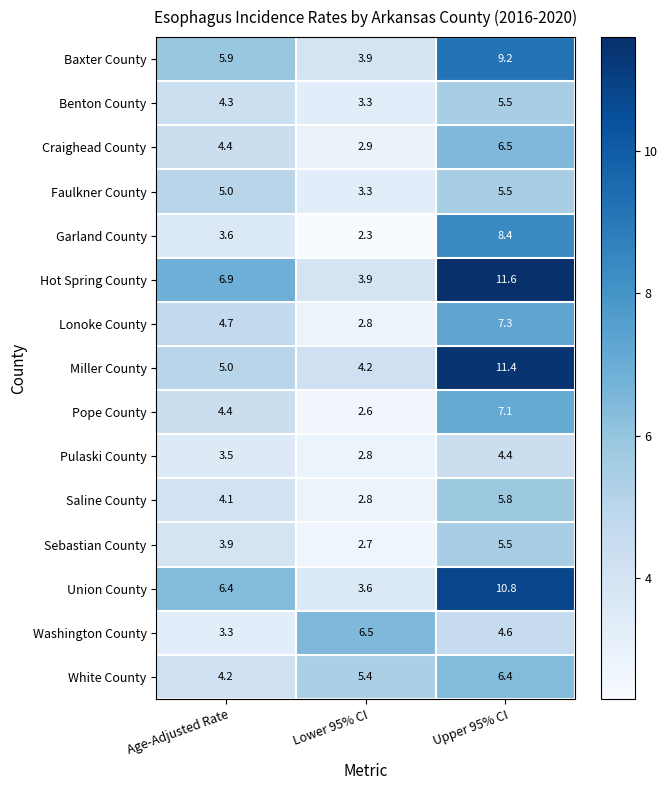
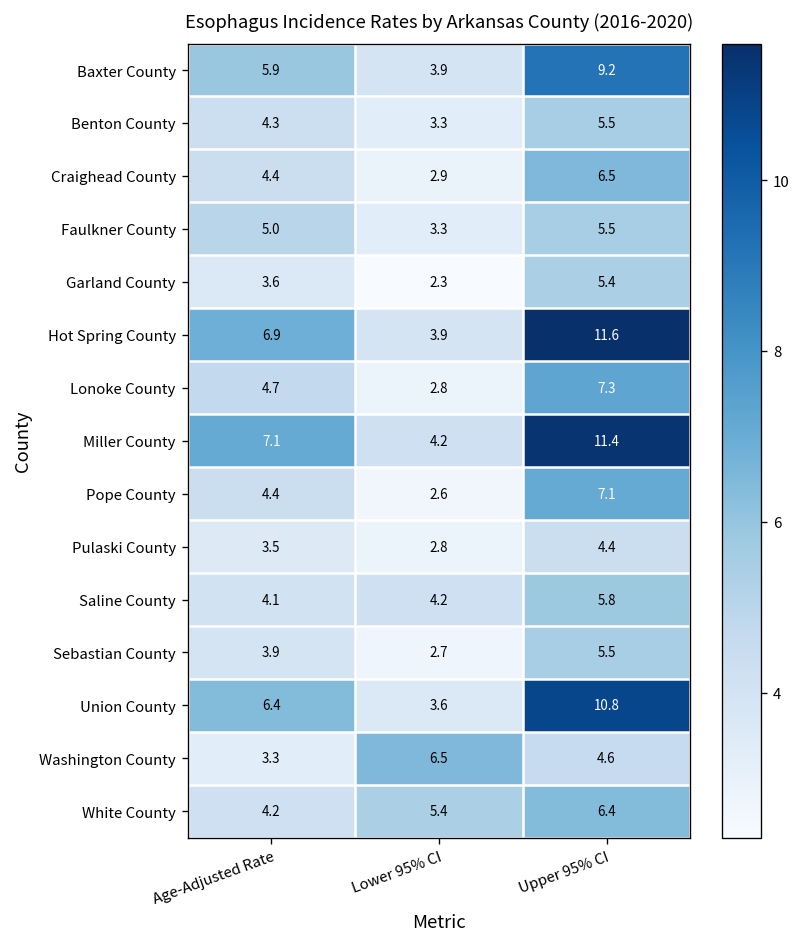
  {
    "Baxter County": {
      "Age-Adjusted Rate": 5.9,
      "Lower 95% CI": 3.9,
      "Upper 95% CI": 9.2
    },
    "Benton County": {
      "Age-Adjusted Rate": 4.3,
      "Lower 95% CI": 3.3,
      "Upper 95% CI": 5.5
    },
    "Craighead County": {
      "Age-Adjusted Rate": 4.4,
      "Lower 95% CI": 2.9,
      "Upper 95% CI": 6.5
    },
    "Faulkner County": {
      "Age-Adjusted Rate": 5.0,
      "Lower 95% CI": 3.3,
      "Upper 95% CI": 5.5
    },
    "Garland County": {
      "Age-Adjusted Rate": 3.6,
      "Lower 95% CI": 2.3,
-     "Upper 95% CI": 8.4
+     "Upper 95% CI": 5.4
    },
    "Hot Spring County": {
      "Age-Adjusted Rate": 6.9,
      "Lower 95% CI": 3.9,
      "Upper 95% CI": 11.6
    },
    "Lonoke County": {
      "Age-Adjusted Rate": 4.7,
      "Lower 95% CI": 2.8,
      "Upper 95% CI": 7.3
    },
    "Miller County": {
-     "Age-Adjusted Rate": 5.0,
+     "Age-Adjusted Rate": 7.1,
      "Lower 95% CI": 4.2,
      "Upper 95% CI": 11.4
    },
    "Pope County": {
      "Age-Adjusted Rate": 4.4,
      "Lower 95% CI": 2.6,
      "Upper 95% CI": 7.1
    },
    "Pulaski County": {
      "Age-Adjusted Rate": 3.5,
      "Lower 95% CI": 2.8,
      "Upper 95% CI": 4.4
    },
    "Saline County": {
      "Age-Adjusted Rate": 4.1,
-     "Lower 95% CI": 2.8,
+     "Lower 95% CI": 4.2,
      "Upper 95% CI": 5.8
    },
    "Sebastian County": {
      "Age-Adjusted Rate": 3.9,
      "Lower 95% CI": 2.7,
      "Upper 95% CI": 5.5
    },
    "Union County": {
      "Age-Adjusted Rate": 6.4,
      "Lower 95% CI": 3.6,
      "Upper 95% CI": 10.8
    },
    "Washington County": {
      "Age-Adjusted Rate": 3.3,
      "Lower 95% CI": 6.5,
      "Upper 95% CI": 4.6
    },
    "White County": {
      "Age-Adjusted Rate": 4.2,
      "Lower 95% CI": 5.4,
      "Upper 95% CI": 6.4
    }
  }
